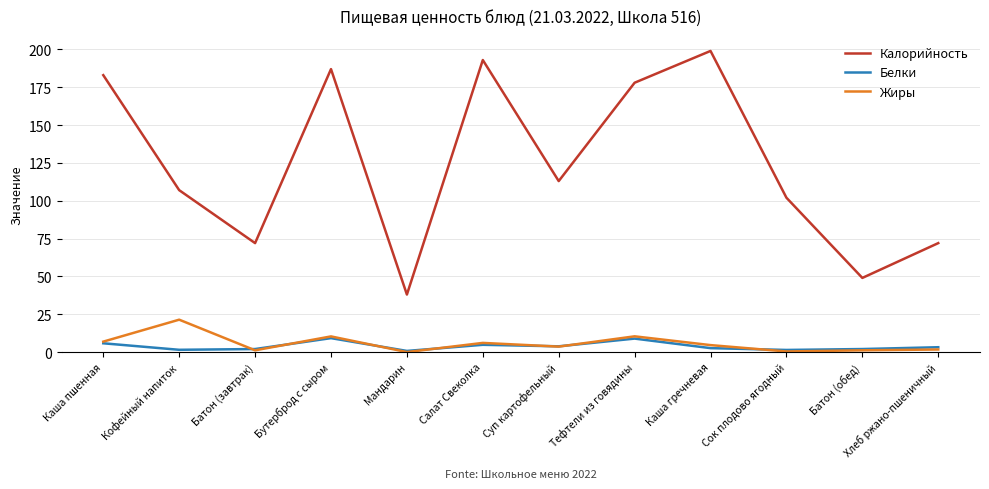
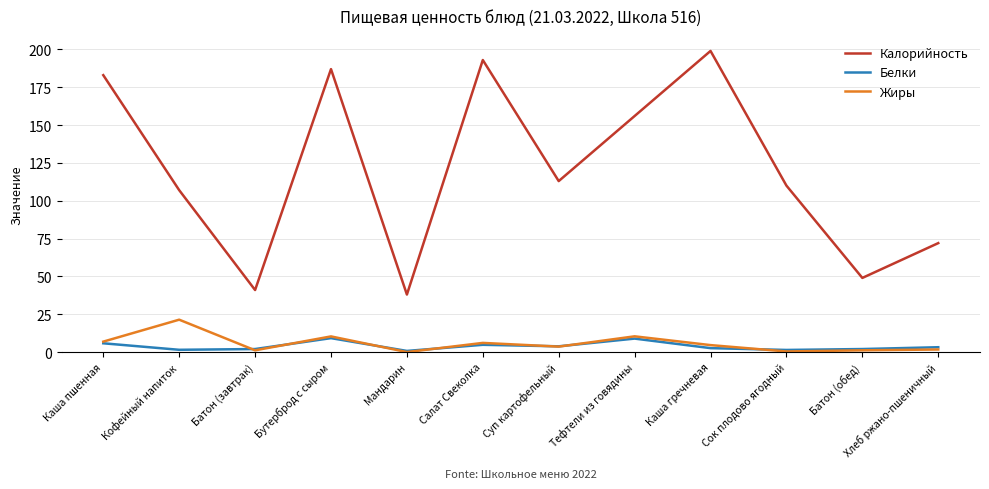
  {
    "Калорийность": {
      "Каша пшенная": 183,
      "Кофейный напиток": 107,
-     "Батон (завтрак)": 72,
+     "Батон (завтрак)": 41,
      "Бутерброд с сыром": 187,
      "Мандарин": 38,
      "Салат Свеколка": 193,
      "Суп картофельный": 113,
-     "Тефтели из говядины": 178,
+     "Тефтели из говядины": 156,
      "Каша гречневая": 199,
-     "Сок плодово ягодный": 102,
+     "Сок плодово ягодный": 110,
      "Батон (обед)": 49,
      "Хлеб ржано-пшеничный": 72
    },
    "Белки": {
      "Кофейный напиток": 2,
      "Каша гречневая": 3
    },
    "Жиры": {
      "Кофейный напиток": 21,
      "Каша гречневая": 5
    }
  }
